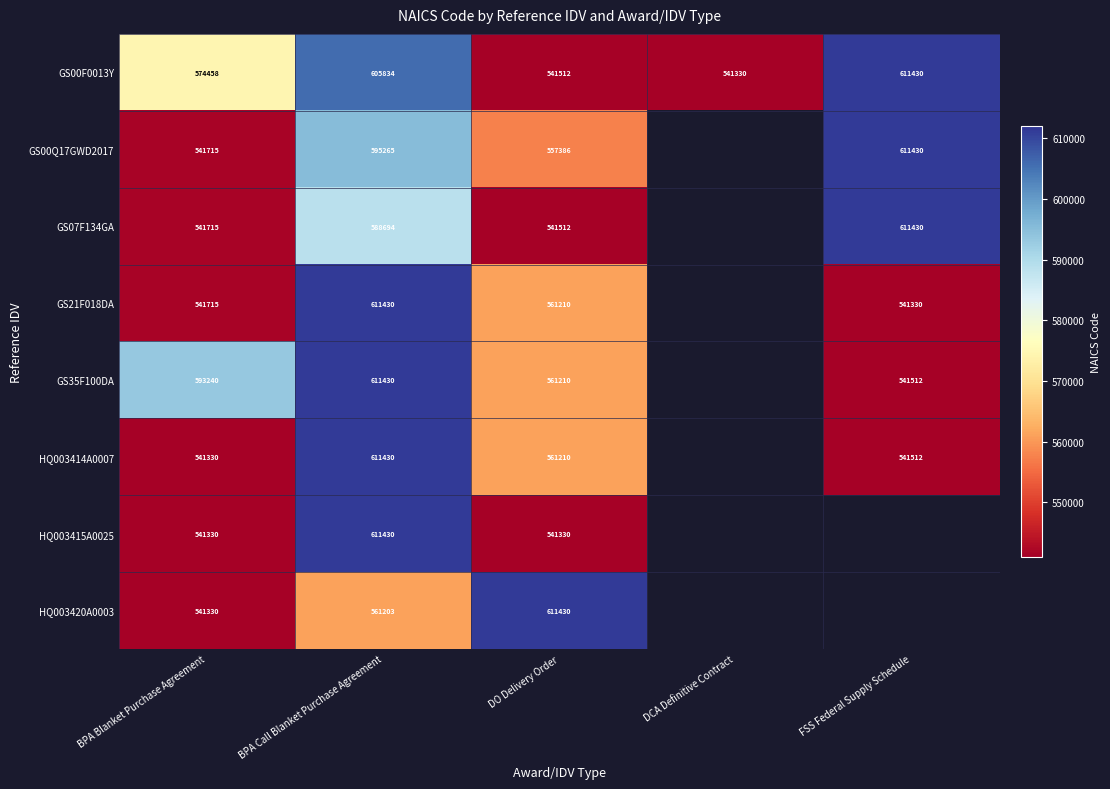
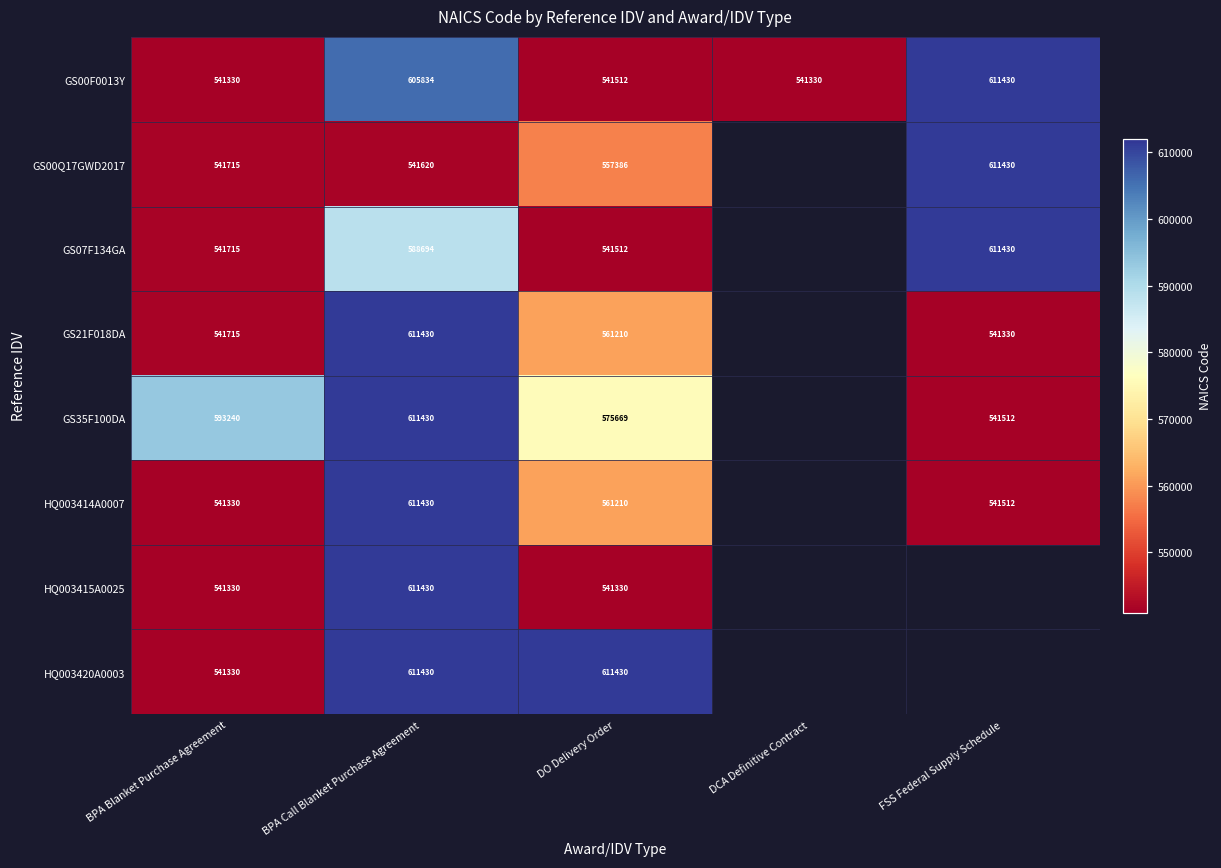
  {
    "GS00F0013Y": {
-     "BPA Blanket Purchase Agreement": 574458,
+     "BPA Blanket Purchase Agreement": 541330,
      "BPA Call Blanket Purchase Agreement": 605834,
      "DO Delivery Order": 541512,
      "DCA Definitive Contract": 541330,
      "FSS Federal Supply Schedule": 611430
    },
    "GS00Q17GWD2017": {
      "BPA Blanket Purchase Agreement": 541715,
-     "BPA Call Blanket Purchase Agreement": 595265,
+     "BPA Call Blanket Purchase Agreement": 541620,
      "DO Delivery Order": 557386,
      "FSS Federal Supply Schedule": 611430
    },
    "GS07F134GA": {
      "BPA Blanket Purchase Agreement": 541715,
      "BPA Call Blanket Purchase Agreement": 588694,
      "DO Delivery Order": 541512,
      "FSS Federal Supply Schedule": 611430
    },
    "GS21F018DA": {
      "BPA Blanket Purchase Agreement": 541715,
      "BPA Call Blanket Purchase Agreement": 611430,
      "DO Delivery Order": 561210,
      "FSS Federal Supply Schedule": 541330
    },
    "GS35F100DA": {
      "BPA Blanket Purchase Agreement": 593240,
      "BPA Call Blanket Purchase Agreement": 611430,
-     "DO Delivery Order": 561210,
+     "DO Delivery Order": 575669,
      "FSS Federal Supply Schedule": 541512
    },
    "HQ003414A0007": {
      "BPA Blanket Purchase Agreement": 541330,
      "BPA Call Blanket Purchase Agreement": 611430,
      "DO Delivery Order": 561210,
      "FSS Federal Supply Schedule": 541512
    },
    "HQ003415A0025": {
      "BPA Blanket Purchase Agreement": 541330,
      "BPA Call Blanket Purchase Agreement": 611430,
      "DO Delivery Order": 541330
    },
    "HQ003420A0003": {
      "BPA Blanket Purchase Agreement": 541330,
-     "BPA Call Blanket Purchase Agreement": 561203,
+     "BPA Call Blanket Purchase Agreement": 611430,
      "DO Delivery Order": 611430
    }
  }
